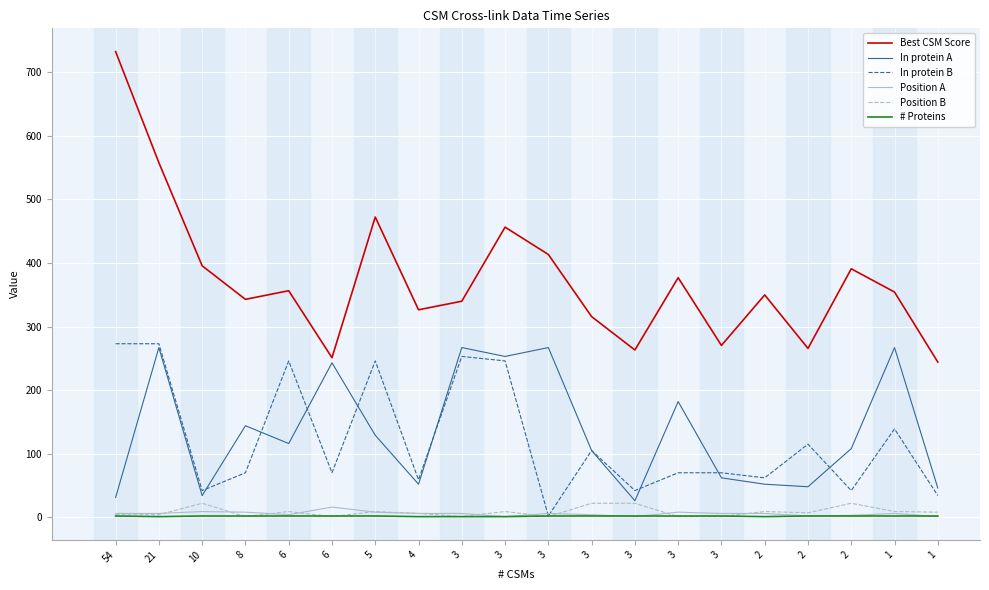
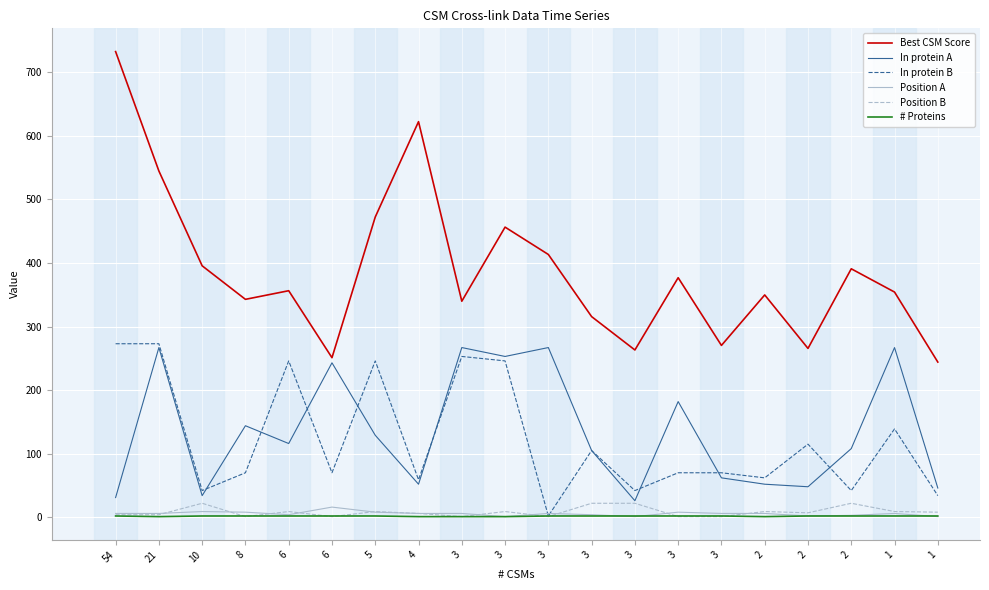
  {
    "Best CSM Score": {
      "54": 730,
-     "21": 560,
+     "21": 540,
      "10": 400,
      "8": 340,
      "5": 470,
-     "4": 330
+     "4": 620
    },
    "# Proteins": {
      "10": 0,
      "5": 0,
      "4": 0
    }
  }
